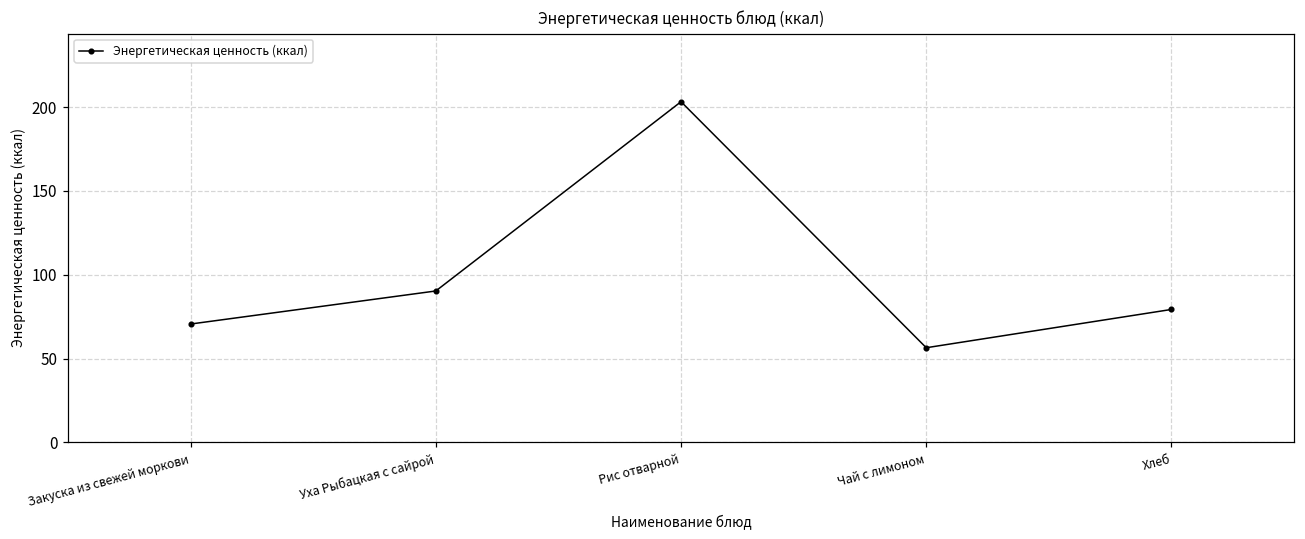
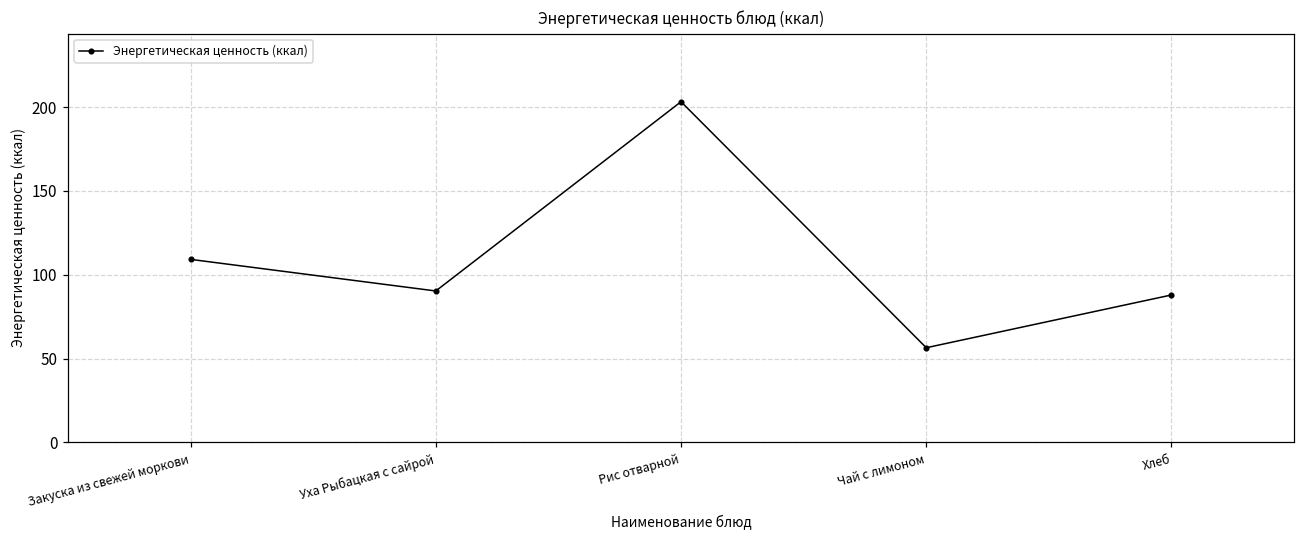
  {
-   "Закуска из свежей моркови": 71,
+   "Закуска из свежей моркови": 109,
    "Уха Рыбацкая с сайрой": 90,
    "Рис отварной": 203,
    "Чай с лимоном": 56,
-   "Хлеб": 79
+   "Хлеб": 88
  }
